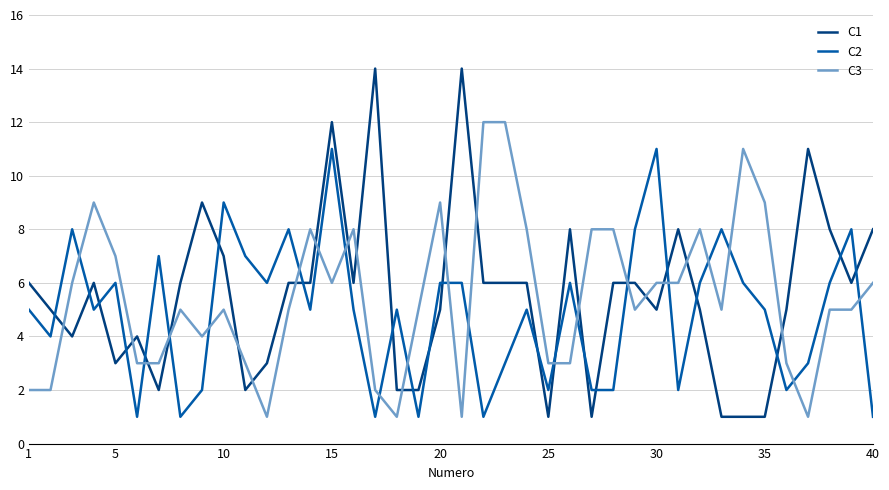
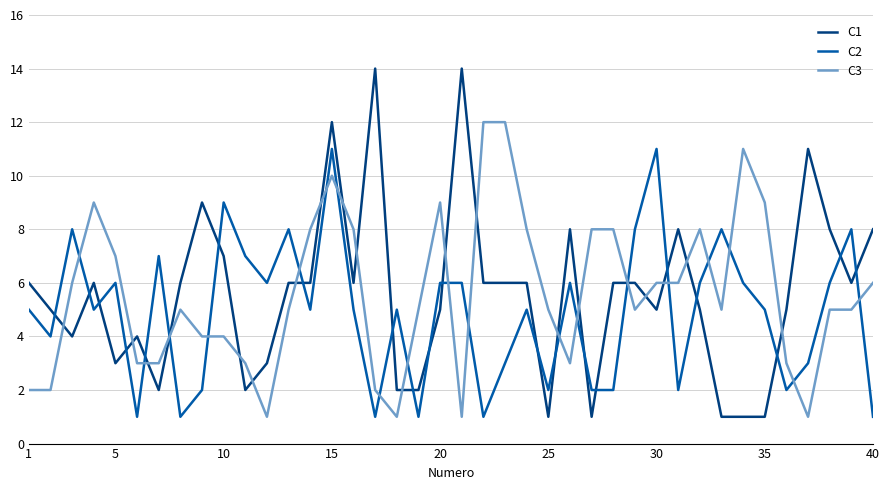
  {
    "C3": {
      "1": 2,
      "5": 7,
-     "10": 5,
-     "15": 6,
+     "10": 4,
+     "15": 10,
      "20": 9,
-     "25": 3,
+     "25": 5,
      "30": 6,
      "35": 9,
      "40": 6
    }
  }
